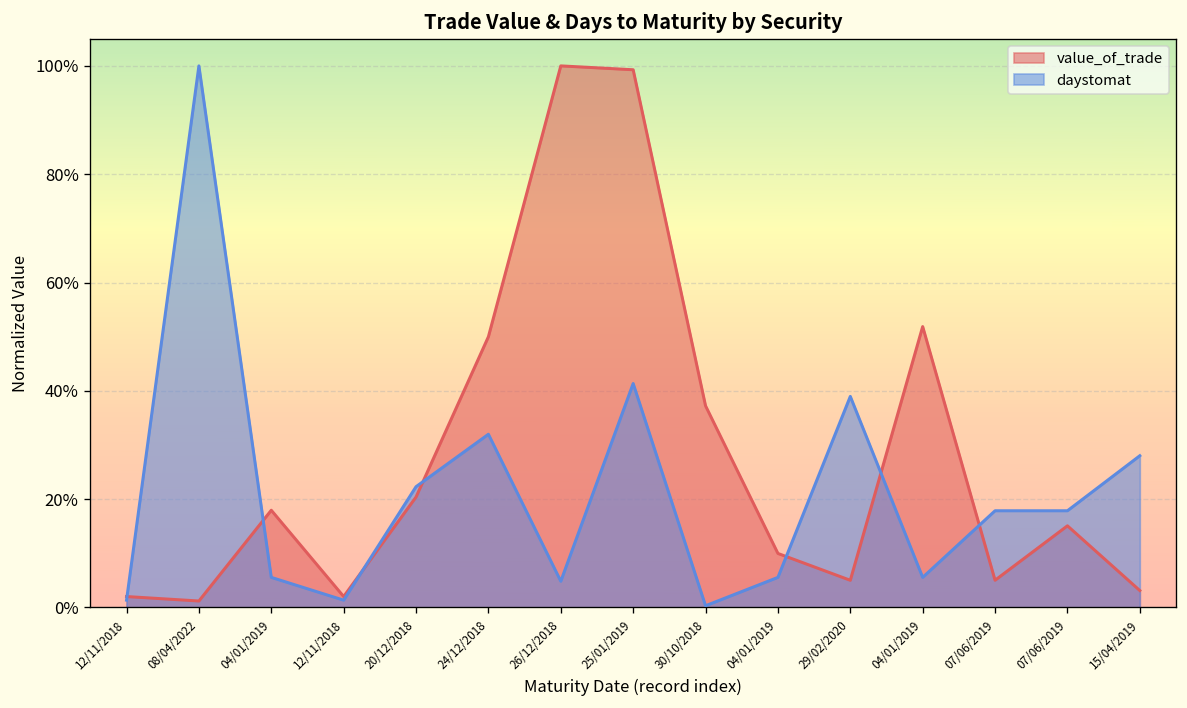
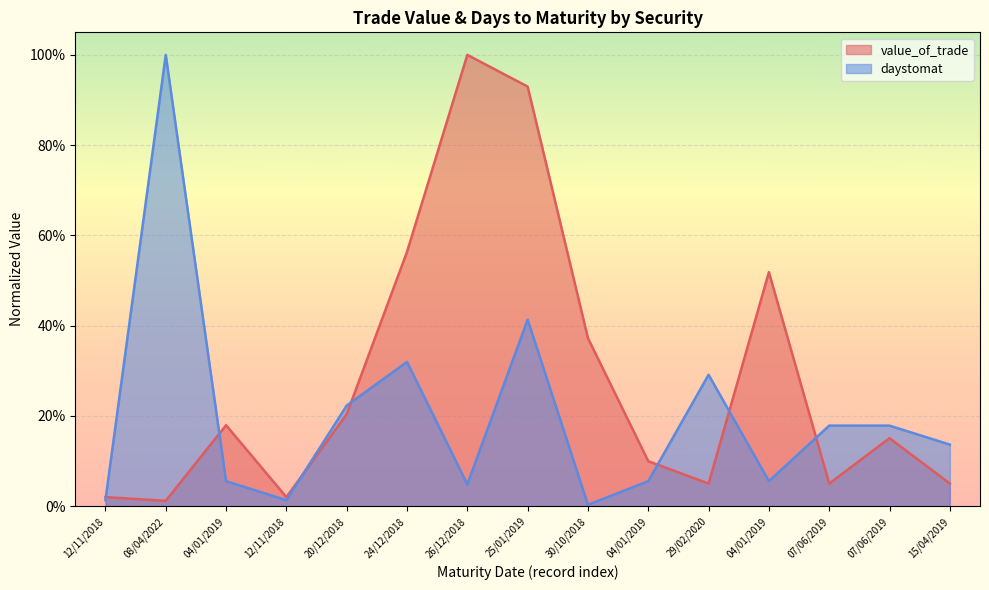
  {
    "value_of_trade": {
      "08/04/2022": "1%",
      "20/12/2018": "20%",
-     "24/12/2018": "50%",
+     "24/12/2018": "56%",
      "26/12/2018": "100%",
-     "25/01/2019": "99%",
+     "25/01/2019": "93%",
      "30/10/2018": "37%",
      "29/02/2020": "5%",
-     "15/04/2019": "3%"
+     "15/04/2019": "5%"
    },
    "daystomat": {
      "08/04/2022": "100%",
      "20/12/2018": "22%",
      "24/12/2018": "32%",
      "26/12/2018": "5%",
      "25/01/2019": "41%",
      "30/10/2018": "0%",
-     "29/02/2020": "39%",
-     "15/04/2019": "28%"
+     "29/02/2020": "29%",
+     "15/04/2019": "14%"
    }
  }
